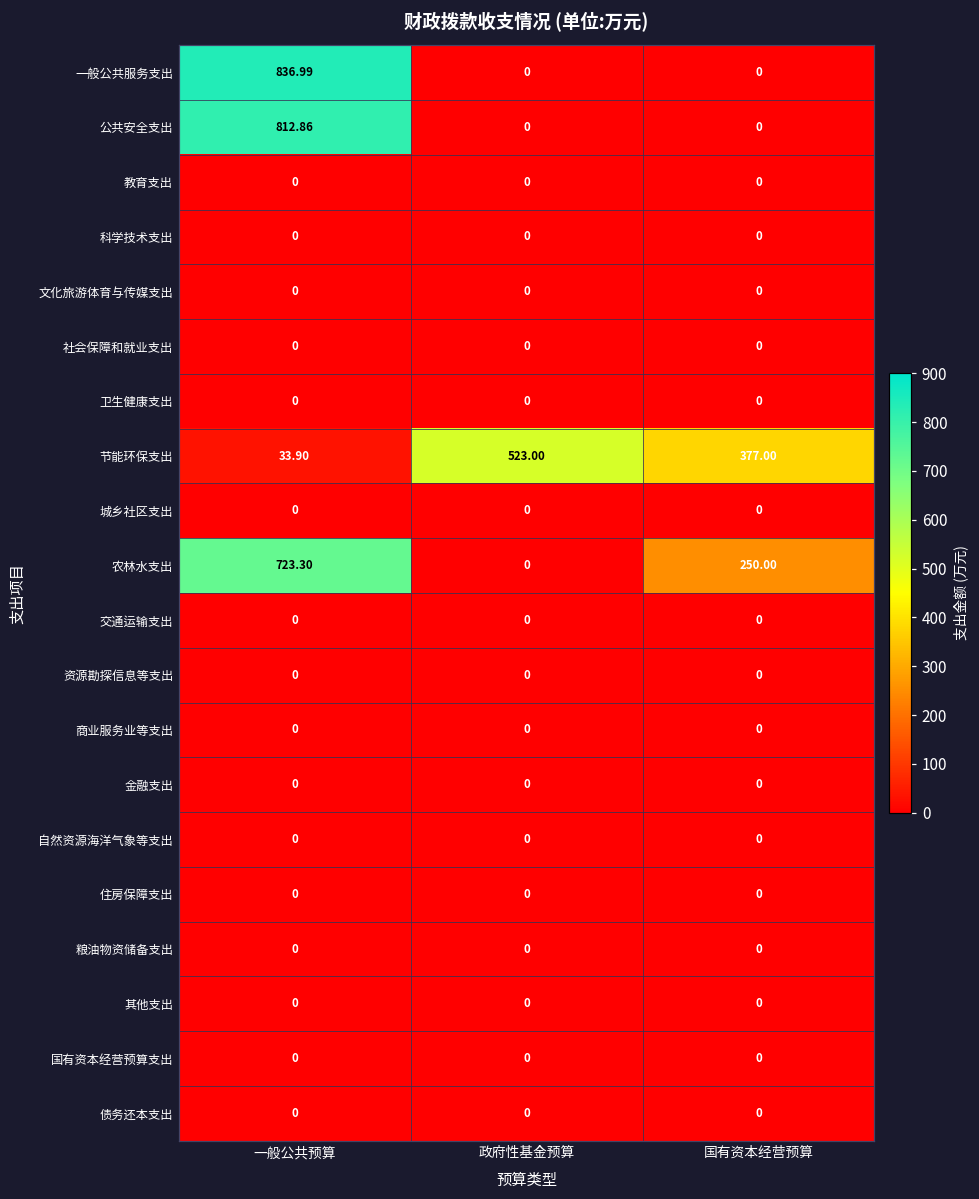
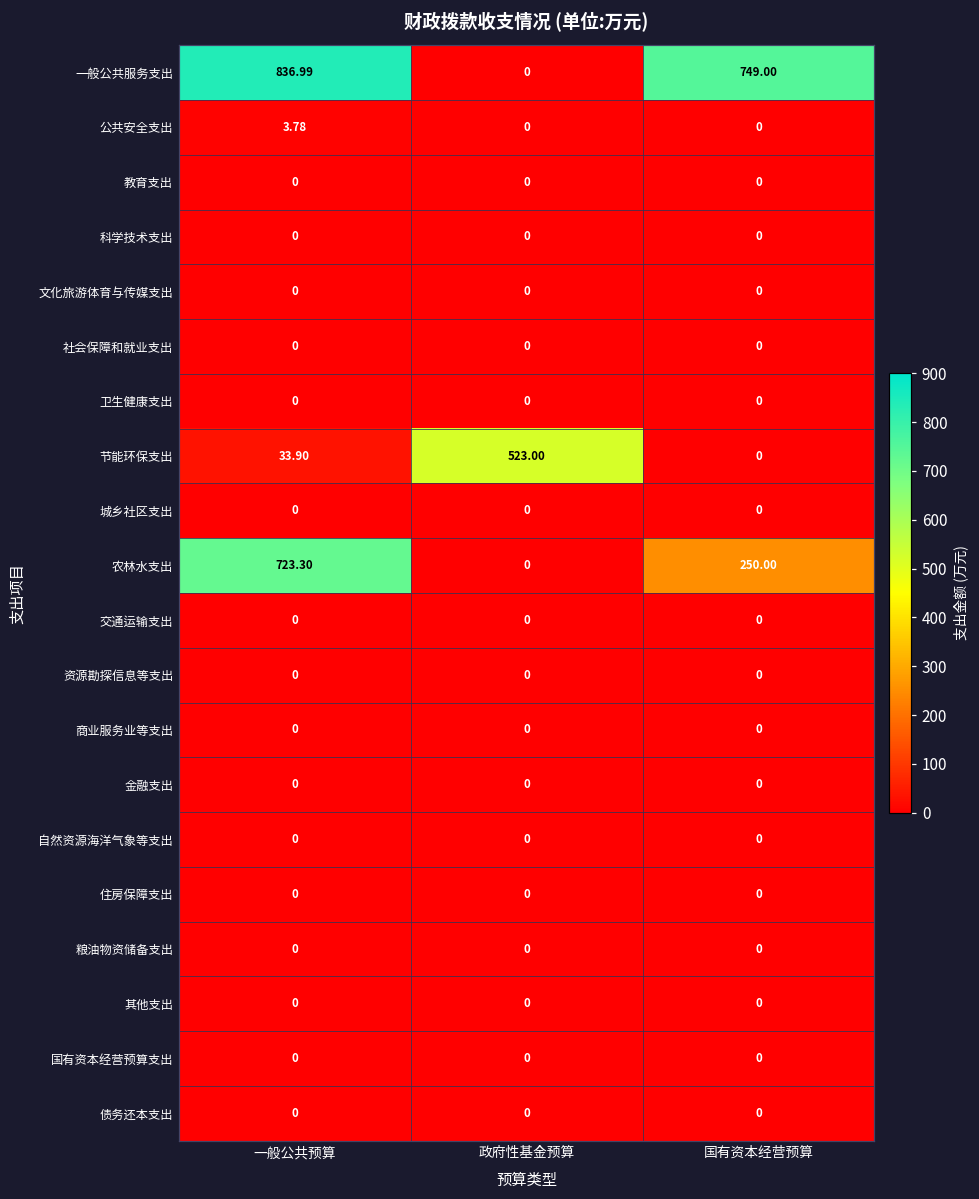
  {
    "一般公共服务支出": {
      "一般公共预算": 836.99,
      "政府性基金预算": 0,
-     "国有资本经营预算": 0
+     "国有资本经营预算": 749.00
    },
    "公共安全支出": {
-     "一般公共预算": 812.86,
+     "一般公共预算": 3.78,
      "政府性基金预算": 0,
      "国有资本经营预算": 0
    },
    "教育支出": {
      "一般公共预算": 0,
      "政府性基金预算": 0,
      "国有资本经营预算": 0
    },
    "科学技术支出": {
      "一般公共预算": 0,
      "政府性基金预算": 0,
      "国有资本经营预算": 0
    },
    "文化旅游体育与传媒支出": {
      "一般公共预算": 0,
      "政府性基金预算": 0,
      "国有资本经营预算": 0
    },
    "社会保障和就业支出": {
      "一般公共预算": 0,
      "政府性基金预算": 0,
      "国有资本经营预算": 0
    },
    "卫生健康支出": {
      "一般公共预算": 0,
      "政府性基金预算": 0,
      "国有资本经营预算": 0
    },
    "节能环保支出": {
      "一般公共预算": 33.90,
      "政府性基金预算": 523.00,
-     "国有资本经营预算": 377.00
+     "国有资本经营预算": 0
    },
    "城乡社区支出": {
      "一般公共预算": 0,
      "政府性基金预算": 0,
      "国有资本经营预算": 0
    },
    "农林水支出": {
      "一般公共预算": 723.30,
      "政府性基金预算": 0,
      "国有资本经营预算": 250.00
    },
    "交通运输支出": {
      "一般公共预算": 0,
      "政府性基金预算": 0,
      "国有资本经营预算": 0
    },
    "资源勘探信息等支出": {
      "一般公共预算": 0,
      "政府性基金预算": 0,
      "国有资本经营预算": 0
    },
    "商业服务业等支出": {
      "一般公共预算": 0,
      "政府性基金预算": 0,
      "国有资本经营预算": 0
    },
    "金融支出": {
      "一般公共预算": 0,
      "政府性基金预算": 0,
      "国有资本经营预算": 0
    },
    "自然资源海洋气象等支出": {
      "一般公共预算": 0,
      "政府性基金预算": 0,
      "国有资本经营预算": 0
    },
    "住房保障支出": {
      "一般公共预算": 0,
      "政府性基金预算": 0,
      "国有资本经营预算": 0
    },
    "粮油物资储备支出": {
      "一般公共预算": 0,
      "政府性基金预算": 0,
      "国有资本经营预算": 0
    },
    "其他支出": {
      "一般公共预算": 0,
      "政府性基金预算": 0,
      "国有资本经营预算": 0
    },
    "国有资本经营预算支出": {
      "一般公共预算": 0,
      "政府性基金预算": 0,
      "国有资本经营预算": 0
    },
    "债务还本支出": {
      "一般公共预算": 0,
      "政府性基金预算": 0,
      "国有资本经营预算": 0
    }
  }
